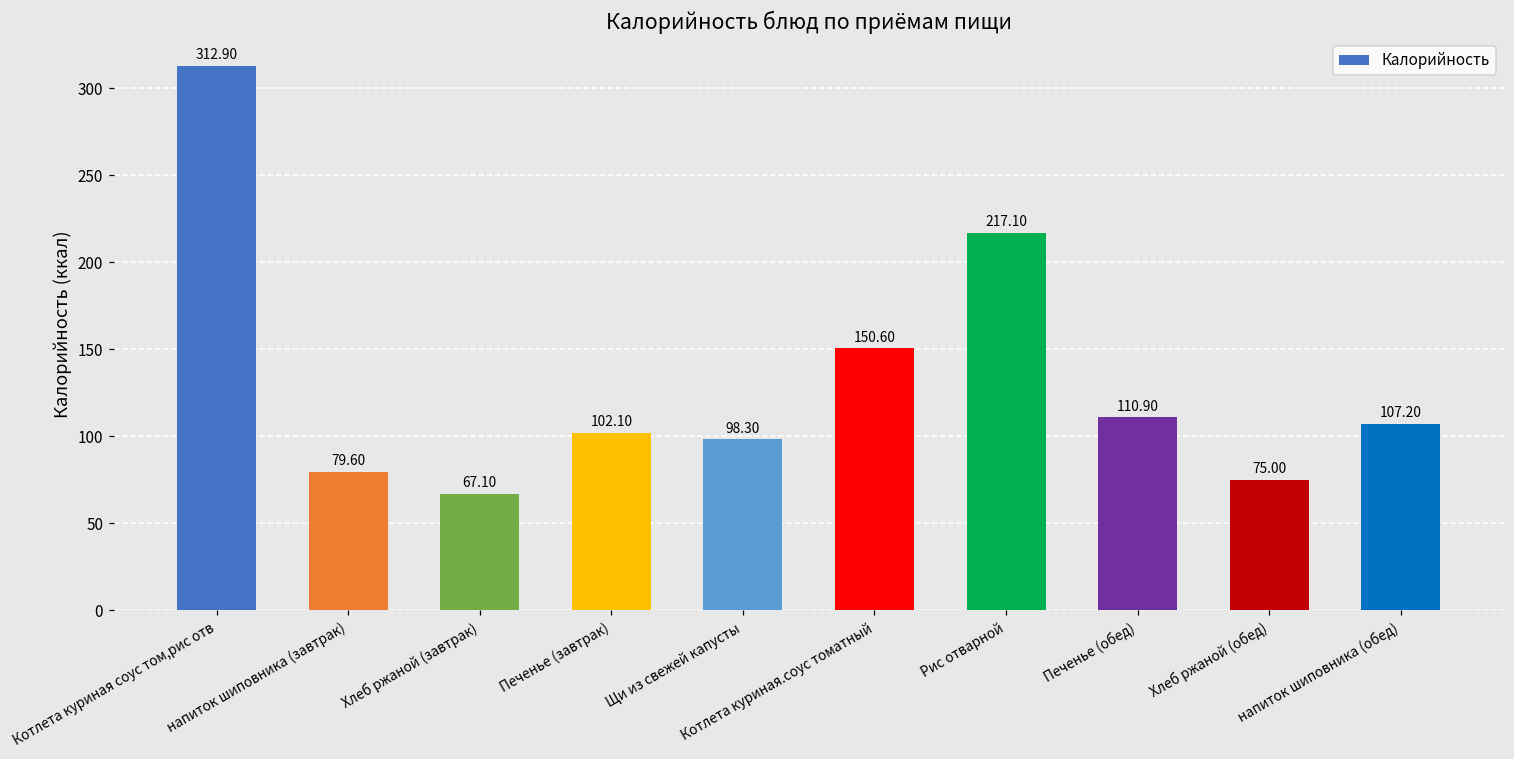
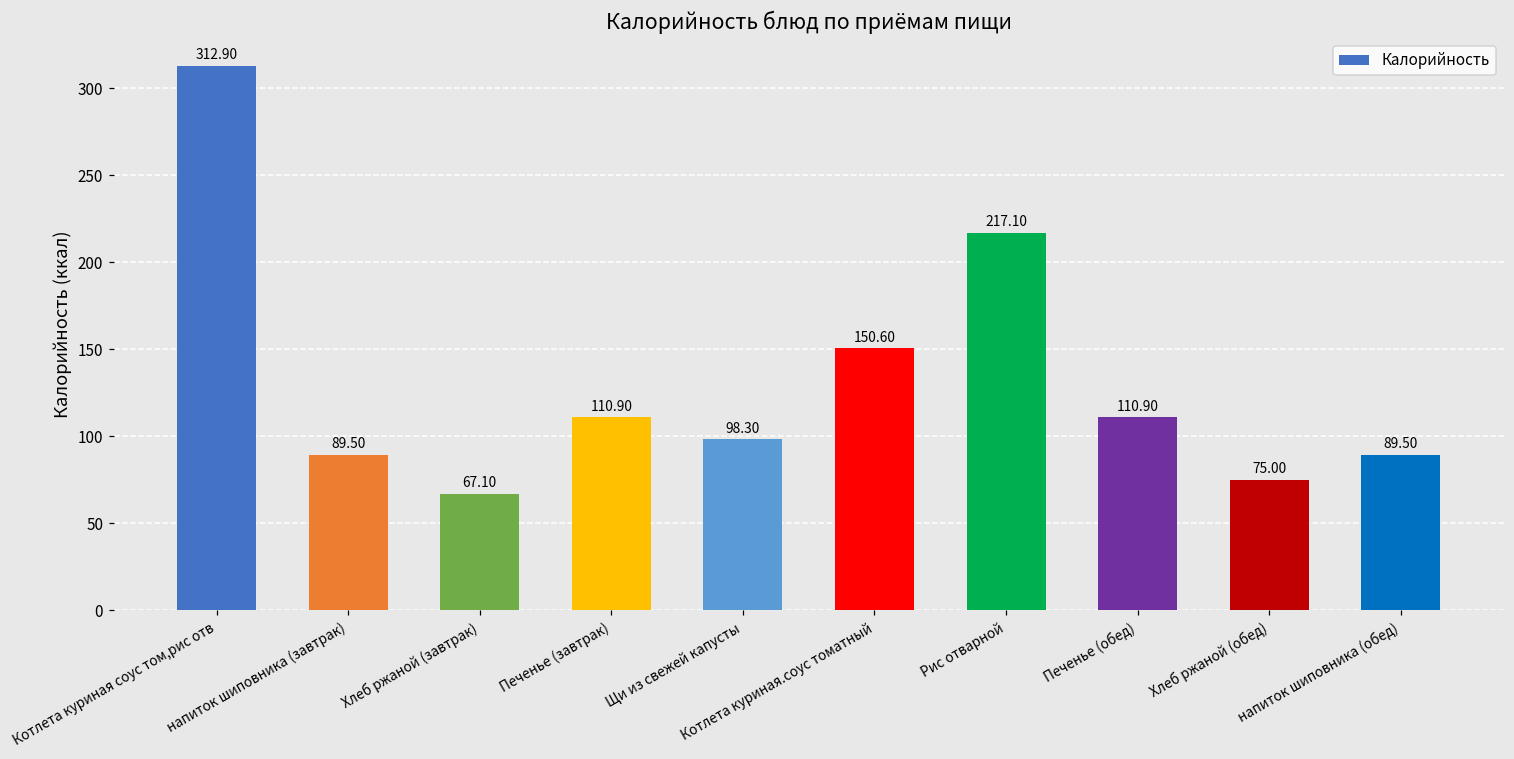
  {
    "Котлета куриная соус том,рис отв": 312.90,
-   "напиток шиповника (завтрак)": 79.60,
+   "напиток шиповника (завтрак)": 89.50,
    "Хлеб ржаной (завтрак)": 67.10,
-   "Печенье (завтрак)": 102.10,
+   "Печенье (завтрак)": 110.90,
    "Щи из свежей капусты": 98.30,
    "Котлета куриная.соус томатный": 150.60,
    "Рис отварной": 217.10,
    "Печенье (обед)": 110.90,
    "Хлеб ржаной (обед)": 75.00,
-   "напиток шиповника (обед)": 107.20
+   "напиток шиповника (обед)": 89.50
  }
